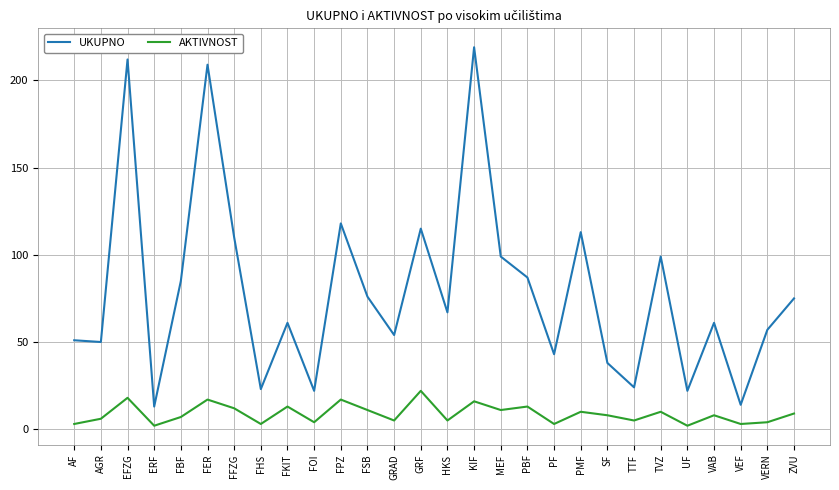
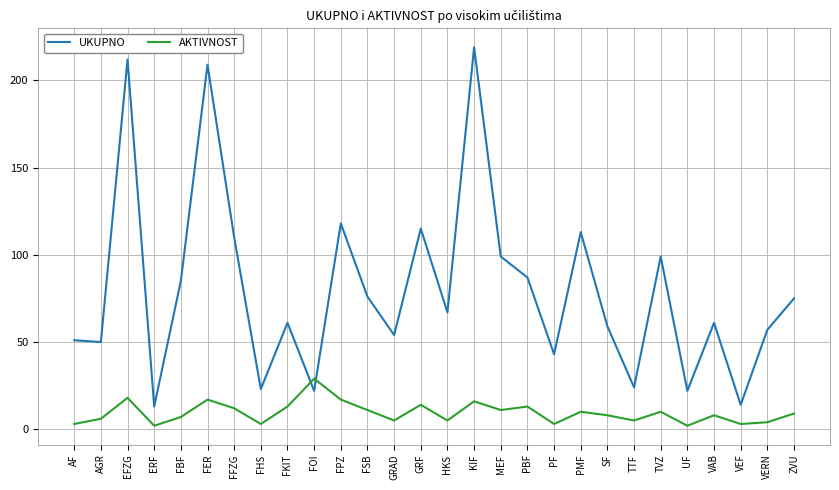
  {
    "UKUPNO": {
      "AF": 51,
      "AGR": 50,
      "EFZG": 212,
      "ERF": 13,
      "FBF": 85,
      "FER": 209,
      "FFZG": 110,
      "FHS": 23,
      "FKIT": 61,
      "FOI": 22,
      "FPZ": 118,
      "FSB": 76,
      "GRAD": 54,
      "GRF": 115,
      "HKS": 67,
      "KIF": 219,
      "MEF": 99,
      "PBF": 87,
      "PF": 43,
      "PMF": 113,
-     "SF": 38,
+     "SF": 59,
      "TTF": 24,
      "TVZ": 99,
      "UF": 22,
      "VAB": 61,
      "VEF": 14,
      "VERN": 57,
      "ZVU": 75
    },
    "AKTIVNOST": {
      "AF": 3,
      "AGR": 6,
      "EFZG": 18,
      "ERF": 2,
      "FBF": 7,
      "FER": 17,
      "FFZG": 12,
      "FHS": 3,
      "FKIT": 13,
-     "FOI": 4,
+     "FOI": 29,
      "FPZ": 17,
      "FSB": 11,
      "GRAD": 5,
-     "GRF": 22,
+     "GRF": 14,
      "HKS": 5,
      "KIF": 16,
      "MEF": 11,
      "PBF": 13,
      "PF": 3,
      "PMF": 10,
      "SF": 8,
      "TTF": 5,
      "TVZ": 10,
      "UF": 2,
      "VAB": 8,
      "VEF": 3,
      "VERN": 4,
      "ZVU": 9
    }
  }
